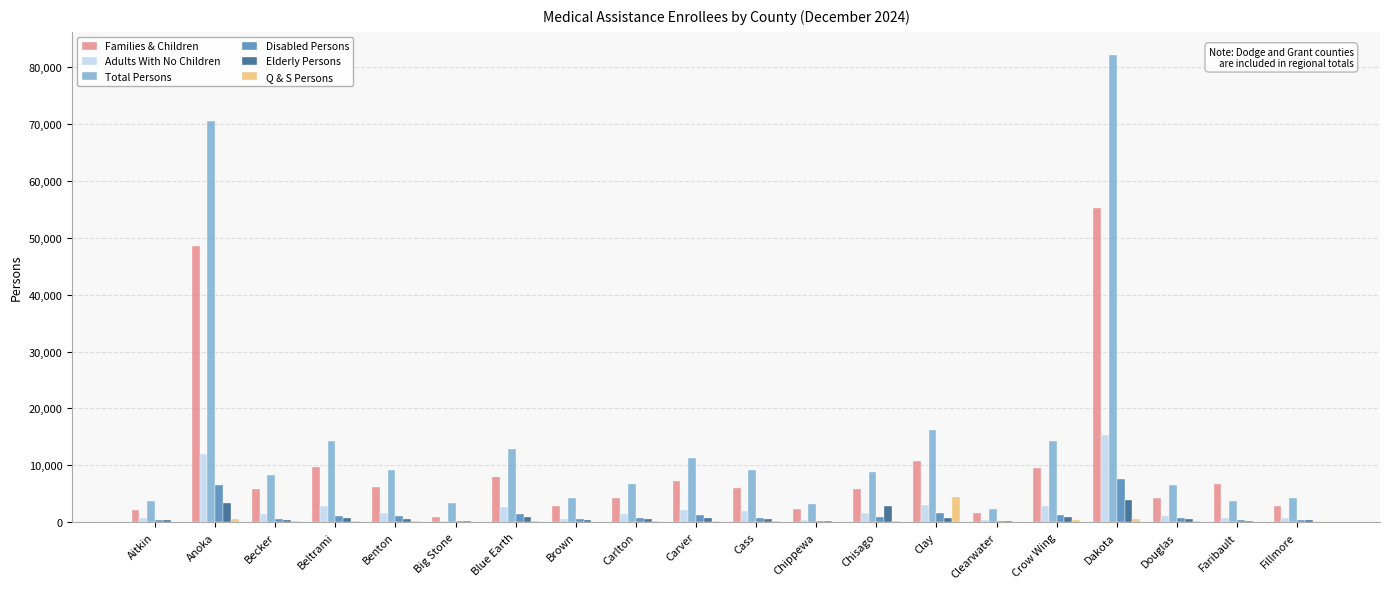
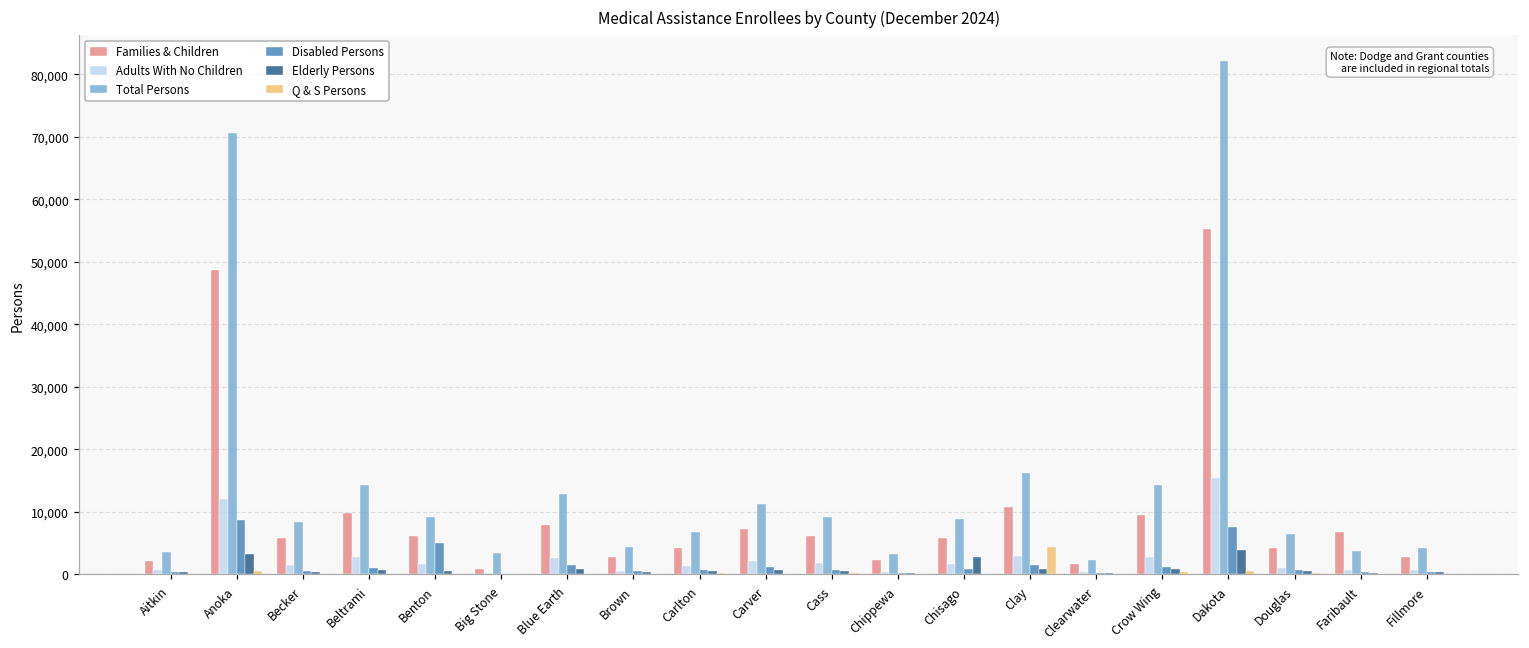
  {
    "Families & Children": {
      "Aitkin": "2,000",
      "Anoka": "49,000",
      "Becker": "6,000",
      "Beltrami": "10,000",
      "Benton": "6,000",
      "Big Stone": "1,000",
      "Blue Earth": "8,000",
      "Brown": "3,000",
      "Carlton": "4,000",
      "Carver": "7,000",
      "Cass": "6,000",
      "Chippewa": "2,000",
      "Chisago": "6,000",
      "Clay": "11,000",
      "Clearwater": "2,000",
      "Crow Wing": "10,000",
      "Dakota": "55,000",
      "Douglas": "4,000",
      "Faribault": "7,000",
      "Fillmore": "3,000"
    },
    "Adults With No Children": {
      "Aitkin": "1,000",
      "Anoka": "12,000",
      "Becker": "1,000",
      "Beltrami": "3,000",
      "Benton": "2,000",
      "Blue Earth": "3,000",
      "Brown": "1,000",
      "Carlton": "1,000",
      "Carver": "2,000",
      "Cass": "2,000",
      "Chisago": "2,000",
      "Clay": "3,000",
      "Crow Wing": "3,000",
      "Dakota": "15,000",
      "Douglas": "1,000",
      "Faribault": "1,000",
      "Fillmore": "1,000"
    },
    "Total Persons": {
      "Aitkin": "4,000",
      "Anoka": "71,000",
      "Becker": "8,000",
      "Beltrami": "14,000",
      "Benton": "9,000",
      "Big Stone": "3,000",
      "Blue Earth": "13,000",
      "Brown": "4,000",
      "Carlton": "7,000",
      "Carver": "11,000",
      "Cass": "9,000",
      "Chippewa": "3,000",
      "Chisago": "9,000",
      "Clay": "16,000",
      "Clearwater": "2,000",
      "Crow Wing": "14,000",
      "Dakota": "82,000",
      "Douglas": "6,000",
      "Faribault": "4,000",
      "Fillmore": "4,000"
    },
    "Disabled Persons": {
-     "Anoka": "7,000",
+     "Anoka": "9,000",
      "Becker": "1,000",
      "Beltrami": "1,000",
-     "Benton": "1,000",
+     "Benton": "5,000",
      "Blue Earth": "1,000",
      "Brown": "1,000",
      "Carlton": "1,000",
      "Carver": "1,000",
      "Cass": "1,000",
      "Chisago": "1,000",
      "Clay": "2,000",
      "Crow Wing": "1,000",
      "Dakota": "8,000",
      "Douglas": "1,000"
    },
    "Elderly Persons": {
      "Anoka": "3,000",
      "Becker": "0",
      "Beltrami": "1,000",
      "Benton": "0",
      "Blue Earth": "1,000",
      "Carlton": "0",
      "Carver": "1,000",
      "Cass": "1,000",
      "Chisago": "3,000",
      "Clay": "1,000",
      "Crow Wing": "1,000",
      "Dakota": "4,000",
      "Douglas": "0"
    },
    "Q & S Persons": {
      "Anoka": "1,000",
      "Clay": "4,000",
      "Dakota": "1,000"
    }
  }
